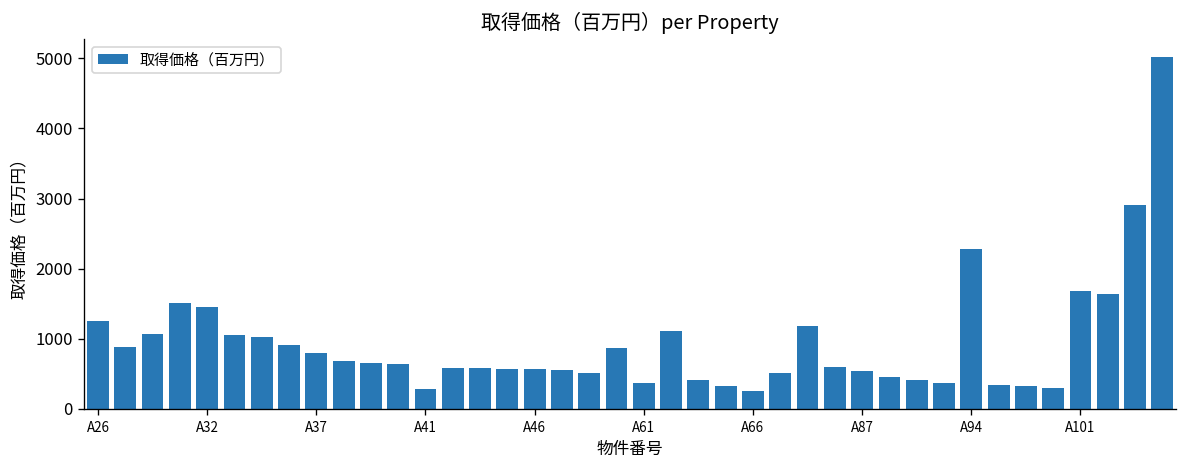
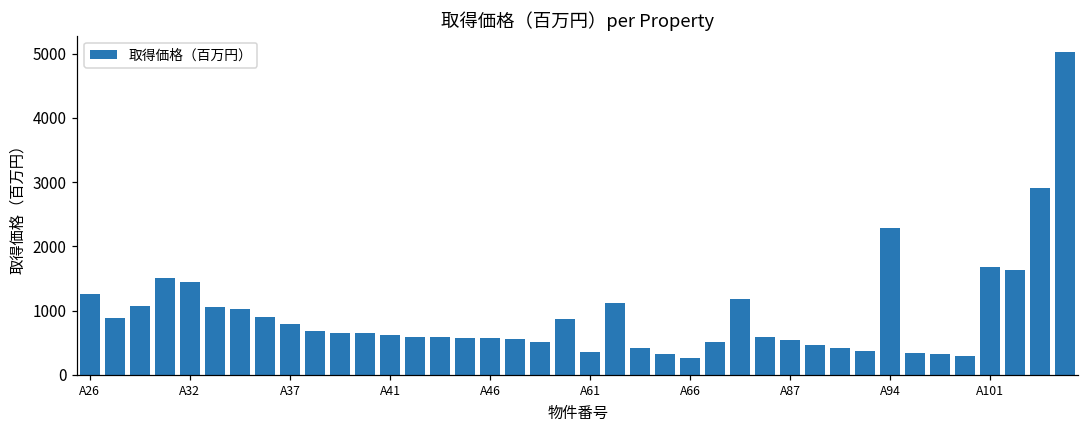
  {
    "A26": 1300,
    "A32": 1500,
    "A37": 800,
-   "A41": 300,
+   "A41": 600,
    "A46": 600,
    "A61": 400,
    "A66": 300,
    "A87": 500,
    "A94": 2300,
    "A101": 1700
  }
